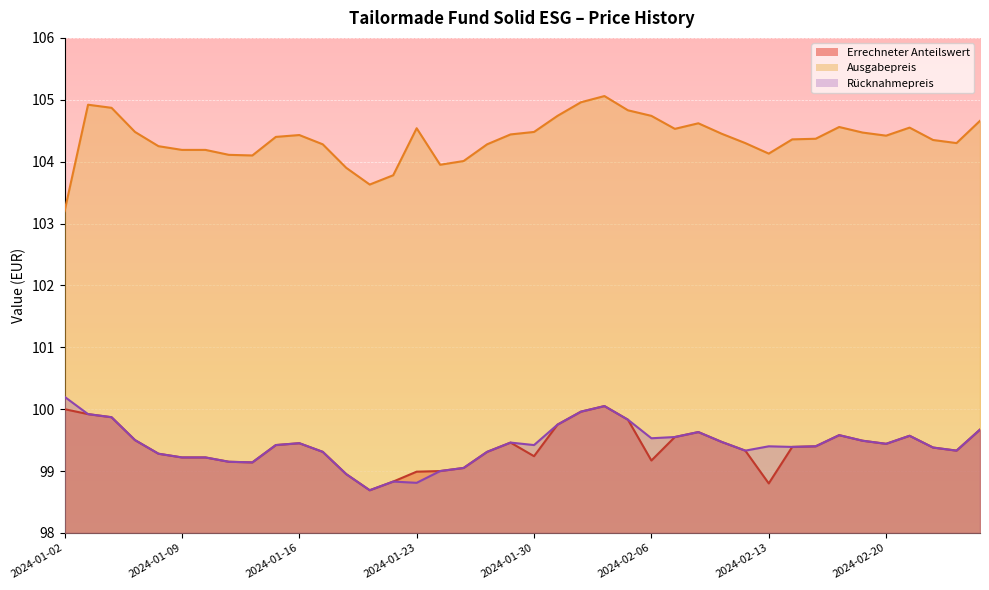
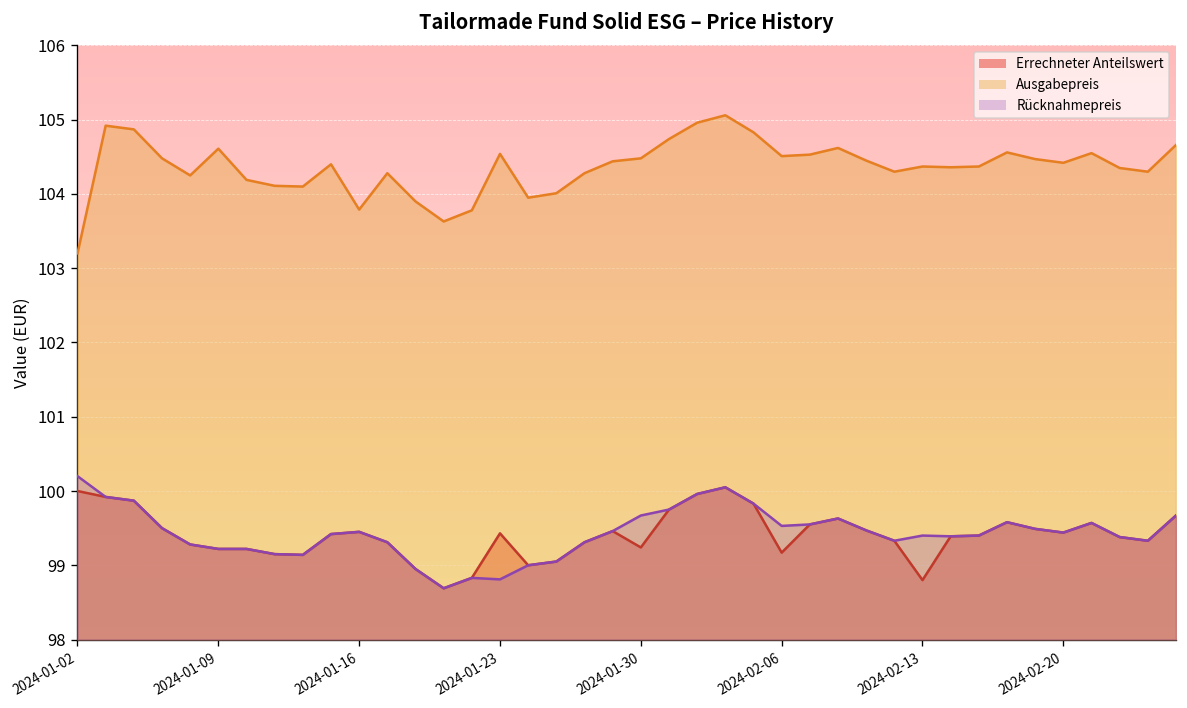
  {
    "Errechneter Anteilswert": {
      "2024-01-02": 100.0,
-     "2024-01-23": 99.0,
+     "2024-01-23": 99.4,
      "2024-01-30": 99.2,
      "2024-02-06": 99.2,
      "2024-02-13": 98.8
    },
    "Ausgabepreis": {
      "2024-01-02": 103.2,
-     "2024-01-09": 104.2,
-     "2024-01-16": 104.4,
+     "2024-01-09": 104.6,
+     "2024-01-16": 103.8,
      "2024-01-23": 104.5,
      "2024-01-30": 104.5,
-     "2024-02-06": 104.7,
-     "2024-02-13": 104.1,
+     "2024-02-06": 104.5,
+     "2024-02-13": 104.4,
      "2024-02-20": 104.4
    },
    "Rücknahmepreis": {
      "2024-01-02": 100.2,
      "2024-01-23": 98.8,
-     "2024-01-30": 99.4,
+     "2024-01-30": 99.7,
      "2024-02-06": 99.5,
      "2024-02-13": 99.4
    }
  }
